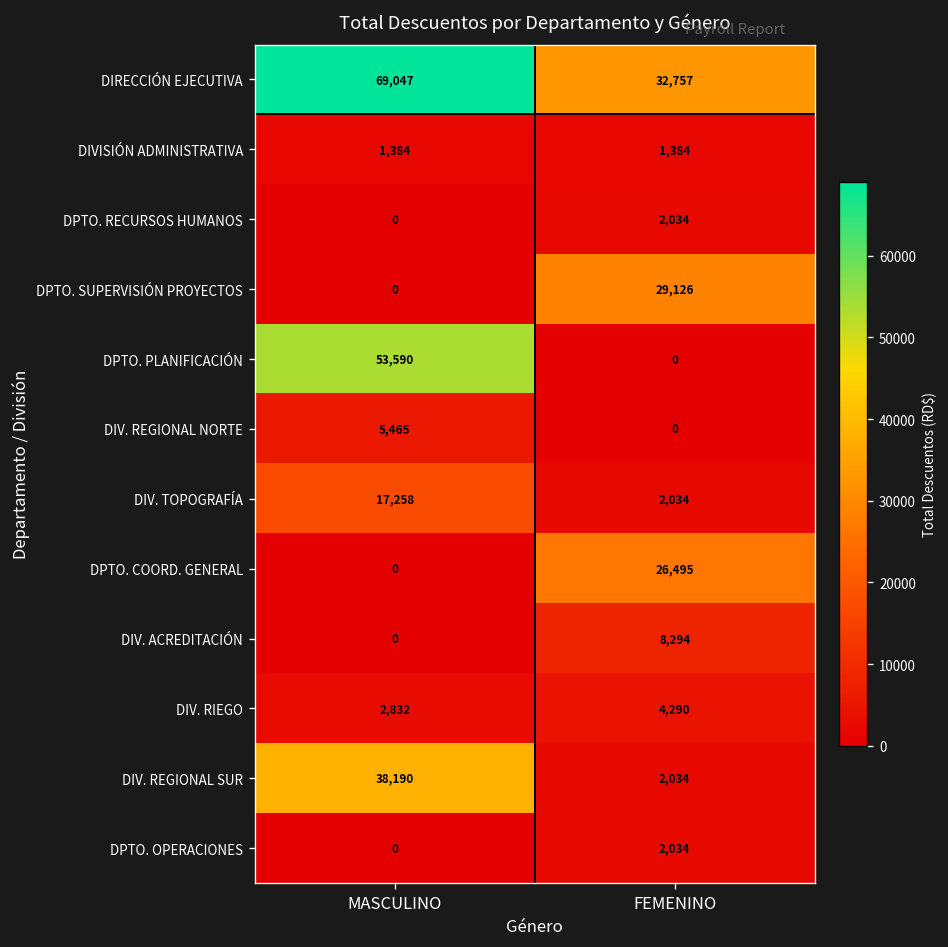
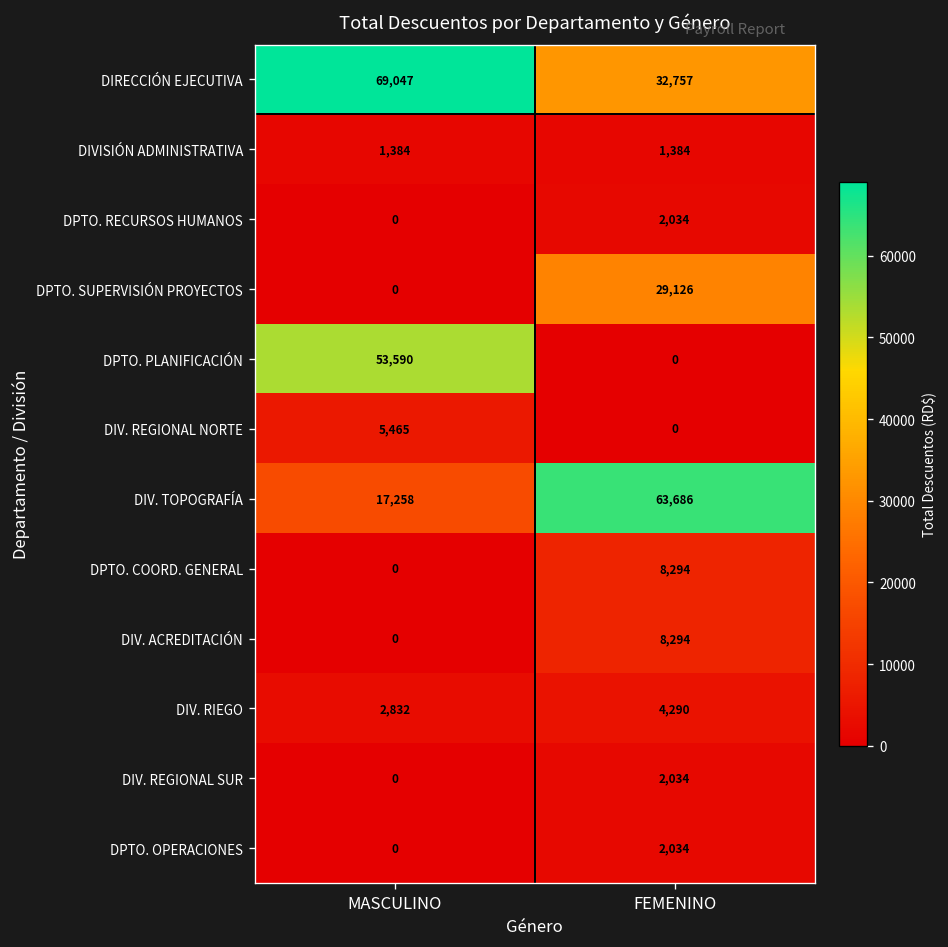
  {
    "DIRECCIÓN EJECUTIVA": {
      "MASCULINO": "69,047",
      "FEMENINO": "32,757"
    },
    "DIVISIÓN ADMINISTRATIVA": {
      "MASCULINO": "1,384",
      "FEMENINO": "1,384"
    },
    "DPTO. RECURSOS HUMANOS": {
      "MASCULINO": "0",
      "FEMENINO": "2,034"
    },
    "DPTO. SUPERVISIÓN PROYECTOS": {
      "MASCULINO": "0",
      "FEMENINO": "29,126"
    },
    "DPTO. PLANIFICACIÓN": {
      "MASCULINO": "53,590",
      "FEMENINO": "0"
    },
    "DIV. REGIONAL NORTE": {
      "MASCULINO": "5,465",
      "FEMENINO": "0"
    },
    "DIV. TOPOGRAFÍA": {
      "MASCULINO": "17,258",
-     "FEMENINO": "2,034"
+     "FEMENINO": "63,686"
    },
    "DPTO. COORD. GENERAL": {
      "MASCULINO": "0",
-     "FEMENINO": "26,495"
+     "FEMENINO": "8,294"
    },
    "DIV. ACREDITACIÓN": {
      "MASCULINO": "0",
      "FEMENINO": "8,294"
    },
    "DIV. RIEGO": {
      "MASCULINO": "2,832",
      "FEMENINO": "4,290"
    },
    "DIV. REGIONAL SUR": {
-     "MASCULINO": "38,190",
+     "MASCULINO": "0",
      "FEMENINO": "2,034"
    },
    "DPTO. OPERACIONES": {
      "MASCULINO": "0",
      "FEMENINO": "2,034"
    }
  }
